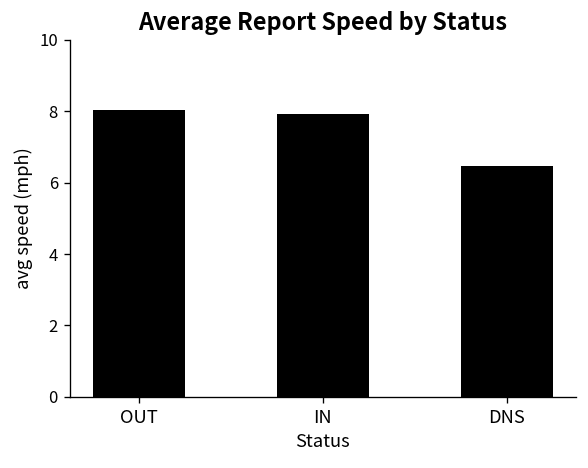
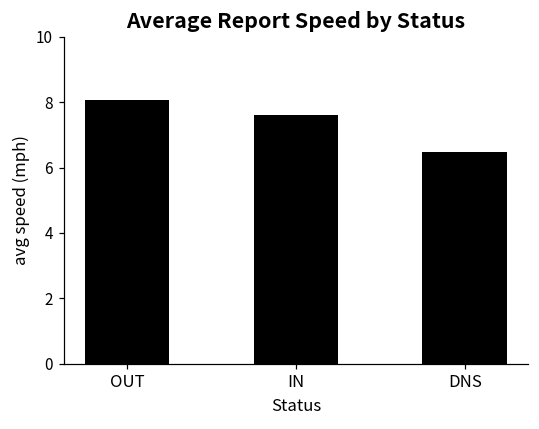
  {
    "OUT": 8.1,
-   "IN": 7.9,
+   "IN": 7.6,
    "DNS": 6.5
  }
